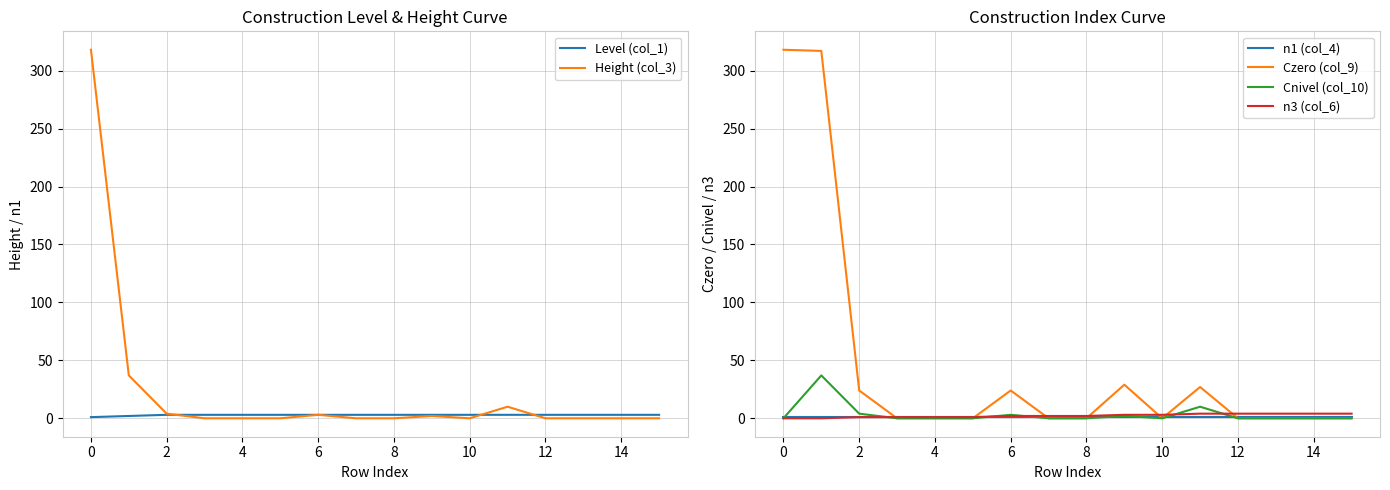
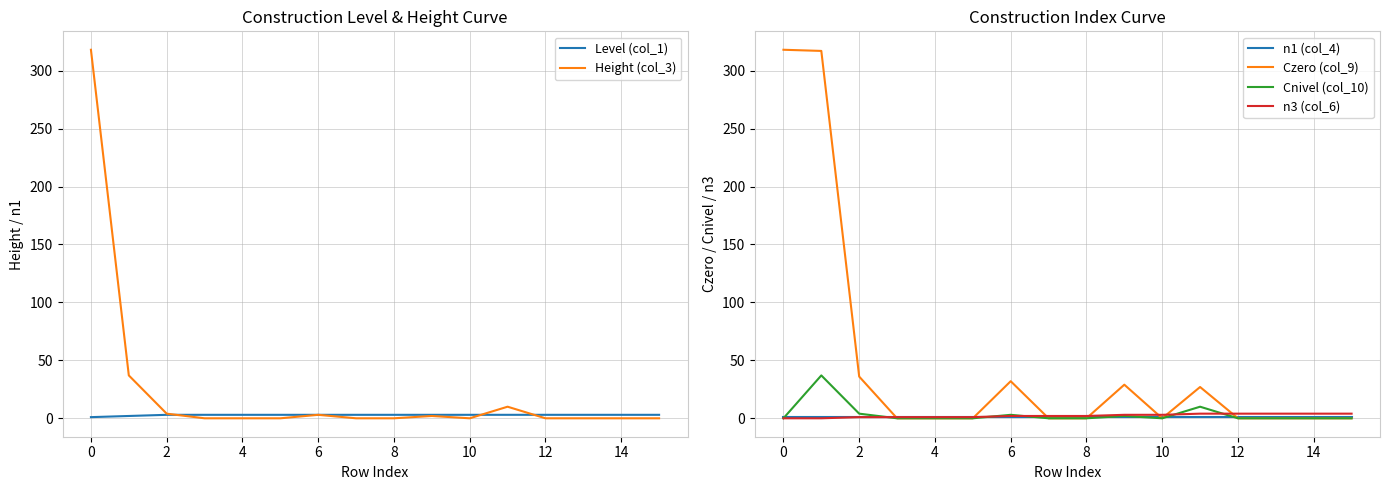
  {
    "Construction Level & Height Curve": {
      "Level (col_1)": {
        "0": 1,
        "4": 3,
        "8": 3,
        "10": 3,
        "12": 3,
        "14": 3
      },
      "Height (col_3)": {
        "0": 318,
        "4": 0,
        "8": 0,
        "10": 0,
        "12": 0,
        "14": 0
      }
    },
    "Construction Index Curve": {
      "Czero (col_9)": {
        "0": 318,
-       "2": 24,
-       "6": 24
+       "2": 36,
+       "6": 32
      },
      "Cnivel (col_10)": {
        "2": 4
      },
      "n3 (col_6)": {
        "12": 4,
        "14": 4
      }
    }
  }
